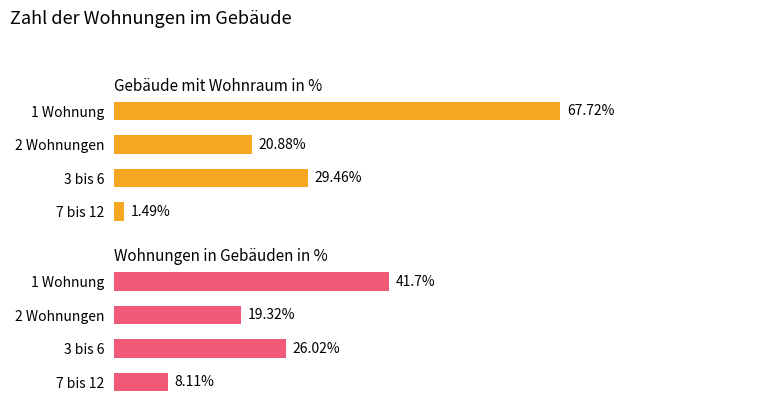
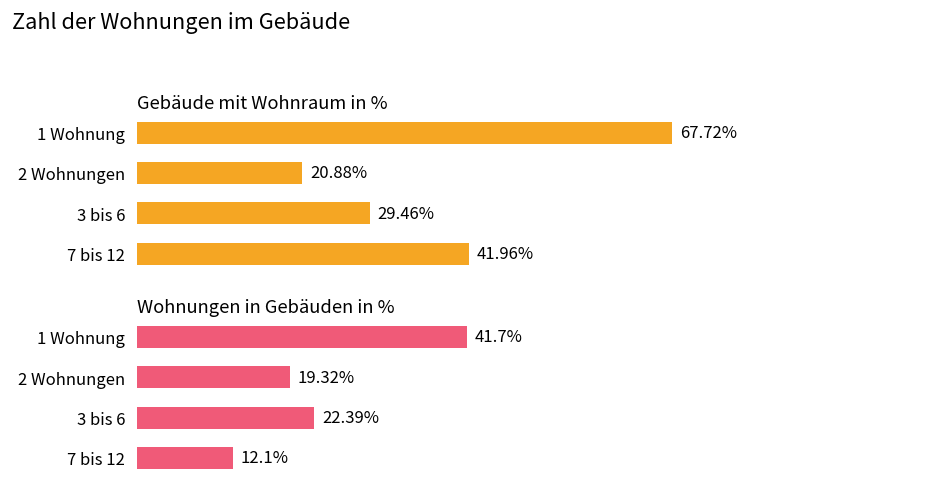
  {
    "Gebäude mit Wohnraum in %": {
      "1 Wohnung": "67.72%",
      "2 Wohnungen": "20.88%",
      "3 bis 6": "29.46%",
-     "7 bis 12": "1.49%"
+     "7 bis 12": "41.96%"
    },
    "Wohnungen in Gebäuden in %": {
      "1 Wohnung": "41.7%",
      "2 Wohnungen": "19.32%",
-     "3 bis 6": "26.02%",
-     "7 bis 12": "8.11%"
+     "3 bis 6": "22.39%",
+     "7 bis 12": "12.1%"
    }
  }
